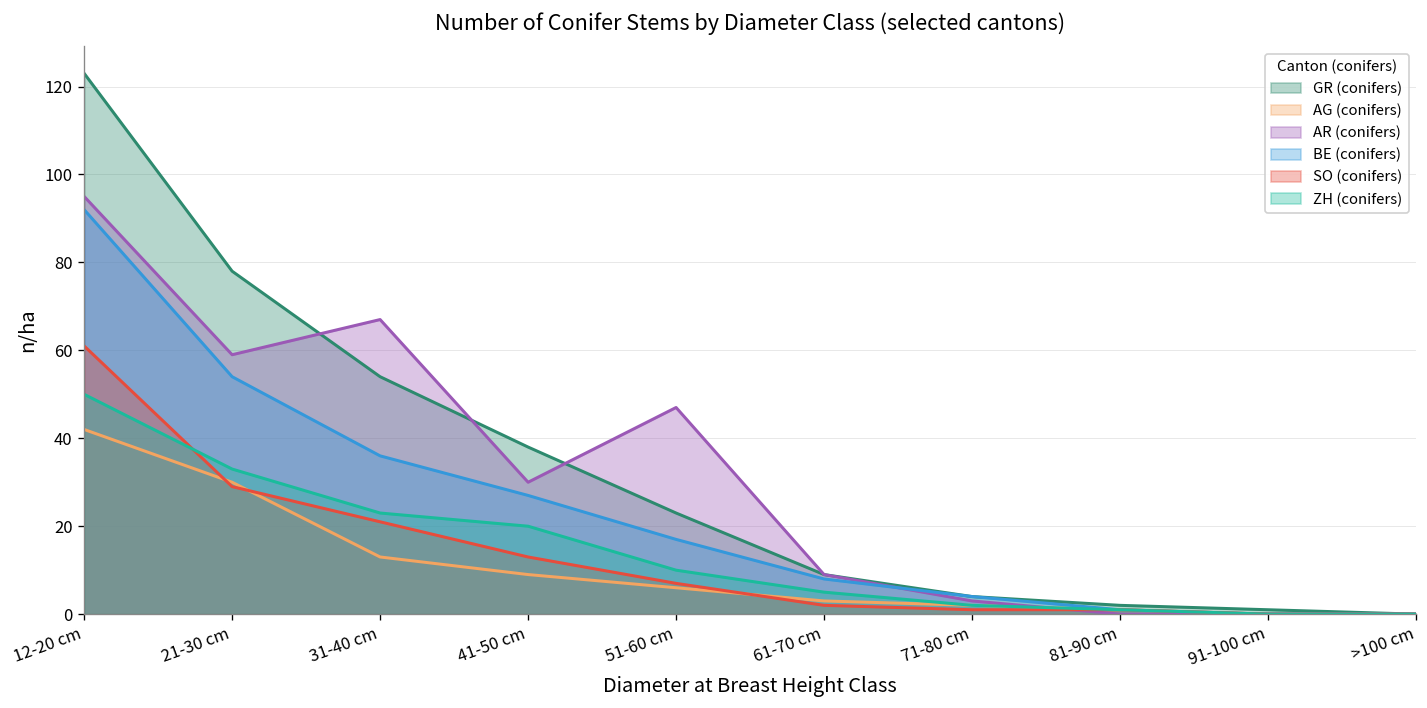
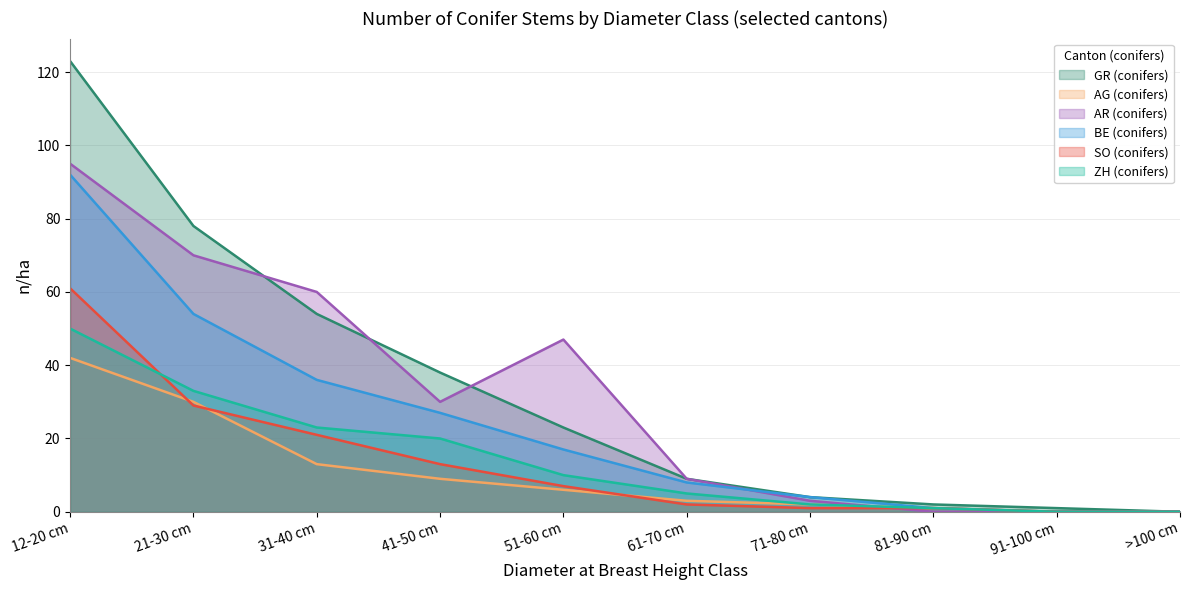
  {
    "AR (conifers)": {
      "12-20 cm": 95,
-     "21-30 cm": 59,
-     "31-40 cm": 67,
+     "21-30 cm": 70,
+     "31-40 cm": 60,
      "41-50 cm": 30,
      "51-60 cm": 47,
      "71-80 cm": 3,
      "81-90 cm": 0
    }
  }
